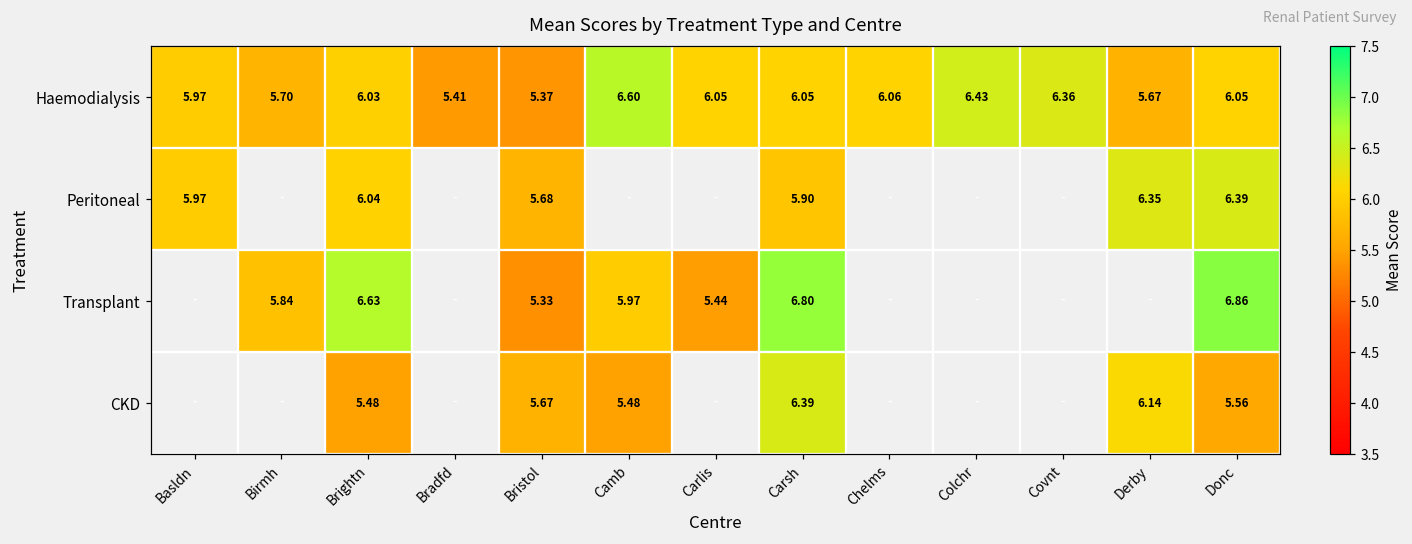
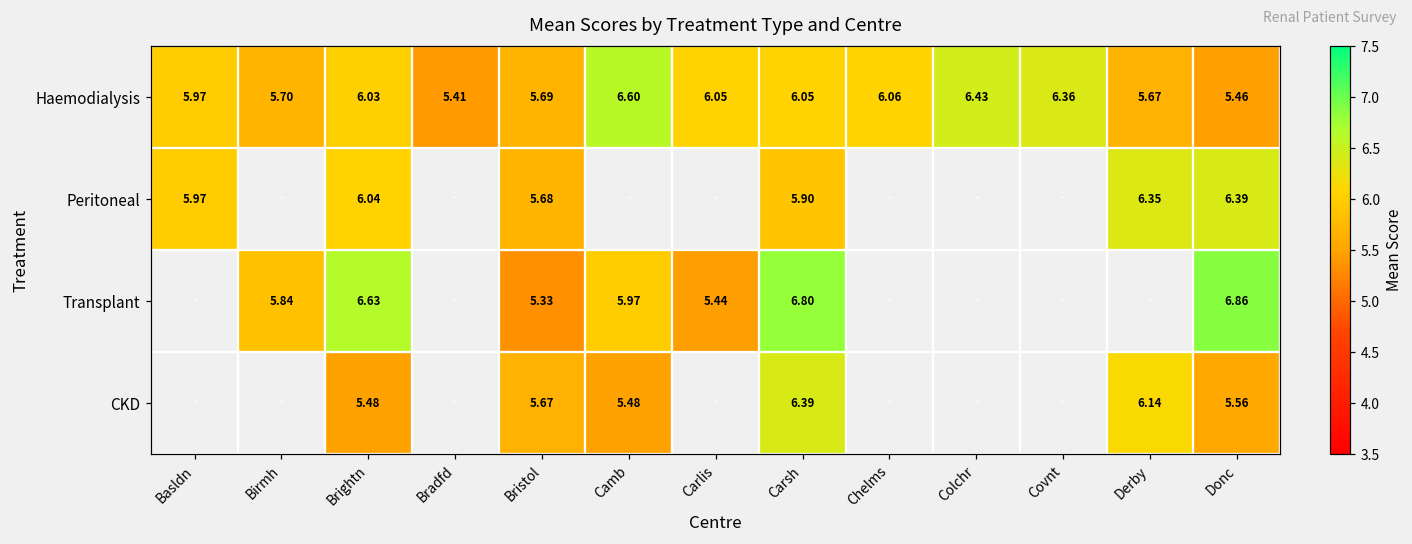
  {
    "Haemodialysis": {
      "Basldn": 5.97,
      "Birmh": 5.70,
      "Brightn": 6.03,
      "Bradfd": 5.41,
-     "Bristol": 5.37,
+     "Bristol": 5.69,
      "Camb": 6.60,
      "Carlis": 6.05,
      "Carsh": 6.05,
      "Chelms": 6.06,
      "Colchr": 6.43,
      "Covnt": 6.36,
      "Derby": 5.67,
-     "Donc": 6.05
+     "Donc": 5.46
    },
    "Peritoneal": {
      "Basldn": 5.97,
      "Brightn": 6.04,
      "Bristol": 5.68,
      "Carsh": 5.90,
      "Derby": 6.35,
      "Donc": 6.39
    },
    "Transplant": {
      "Birmh": 5.84,
      "Brightn": 6.63,
      "Bristol": 5.33,
      "Camb": 5.97,
      "Carlis": 5.44,
      "Carsh": 6.80,
      "Donc": 6.86
    },
    "CKD": {
      "Brightn": 5.48,
      "Bristol": 5.67,
      "Camb": 5.48,
      "Carsh": 6.39,
      "Derby": 6.14,
      "Donc": 5.56
    }
  }
